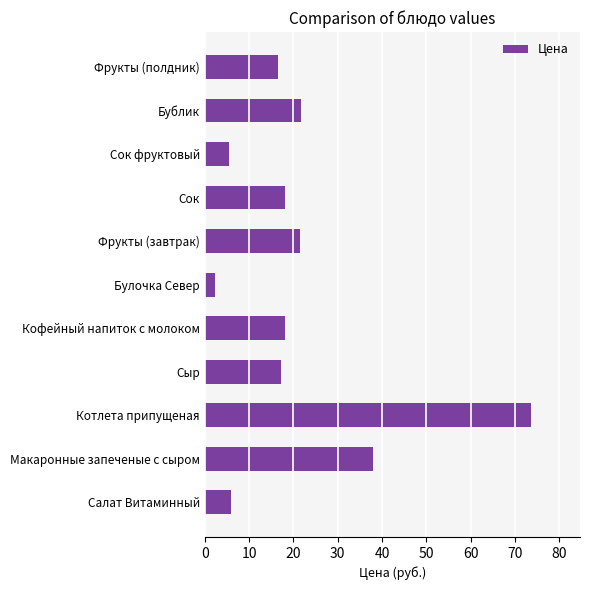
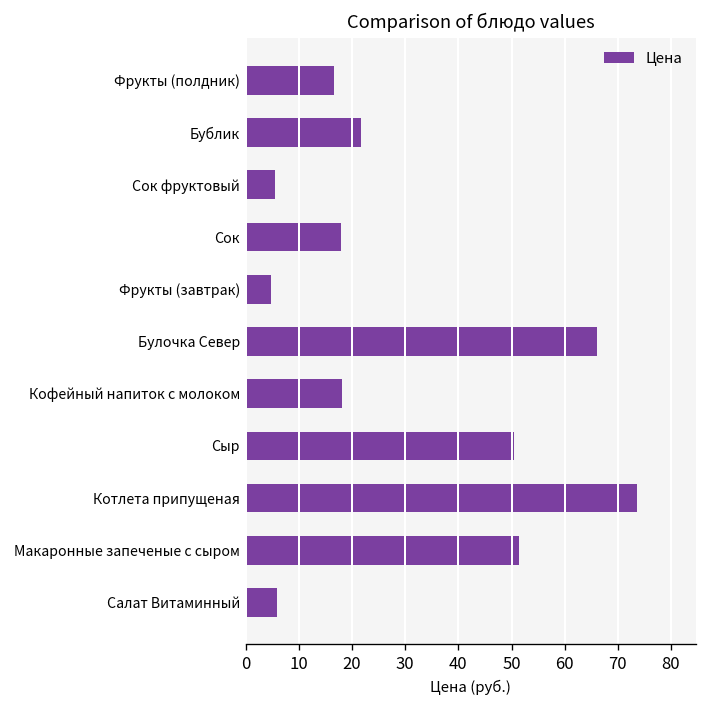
  {
    "Фрукты (полдник)": 17,
    "Бублик": 22,
    "Сок фруктовый": 5,
    "Сок": 18,
-   "Фрукты (завтрак)": 21,
-   "Булочка Север": 2,
+   "Фрукты (завтрак)": 5,
+   "Булочка Север": 66,
    "Кофейный напиток с молоком": 18,
-   "Сыр": 17,
+   "Сыр": 50,
    "Котлета припущеная": 74,
-   "Макаронные запеченые с сыром": 38,
+   "Макаронные запеченые с сыром": 51,
    "Салат Витаминный": 6
  }
